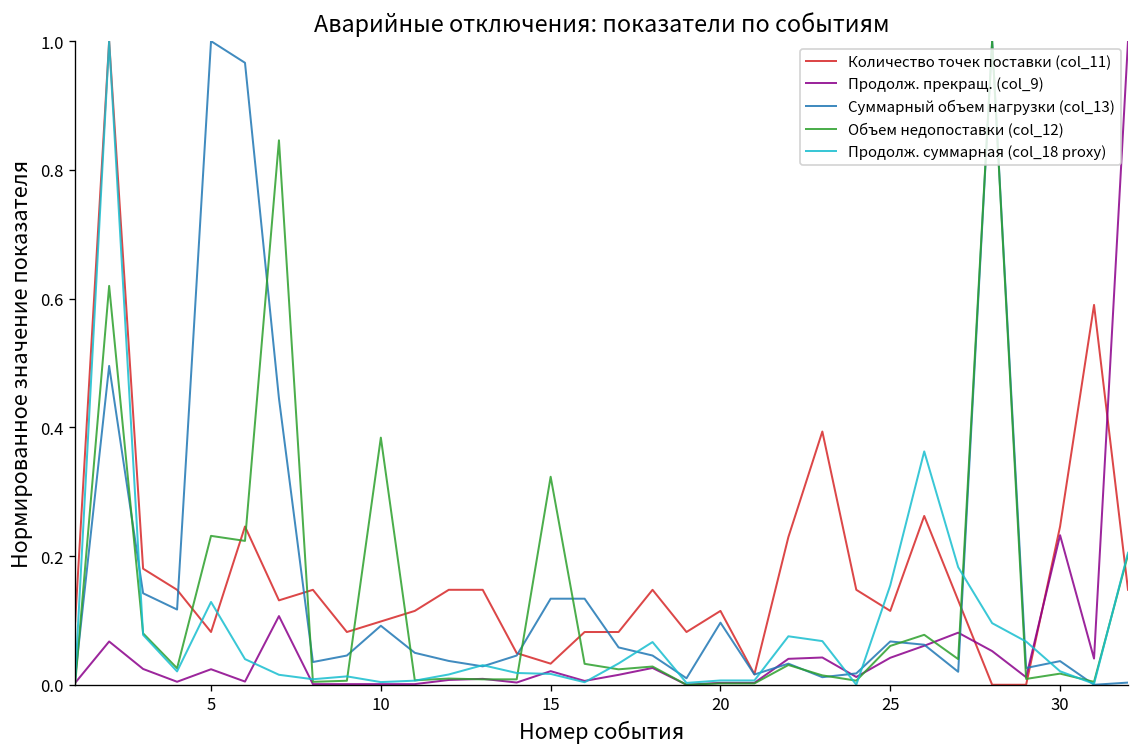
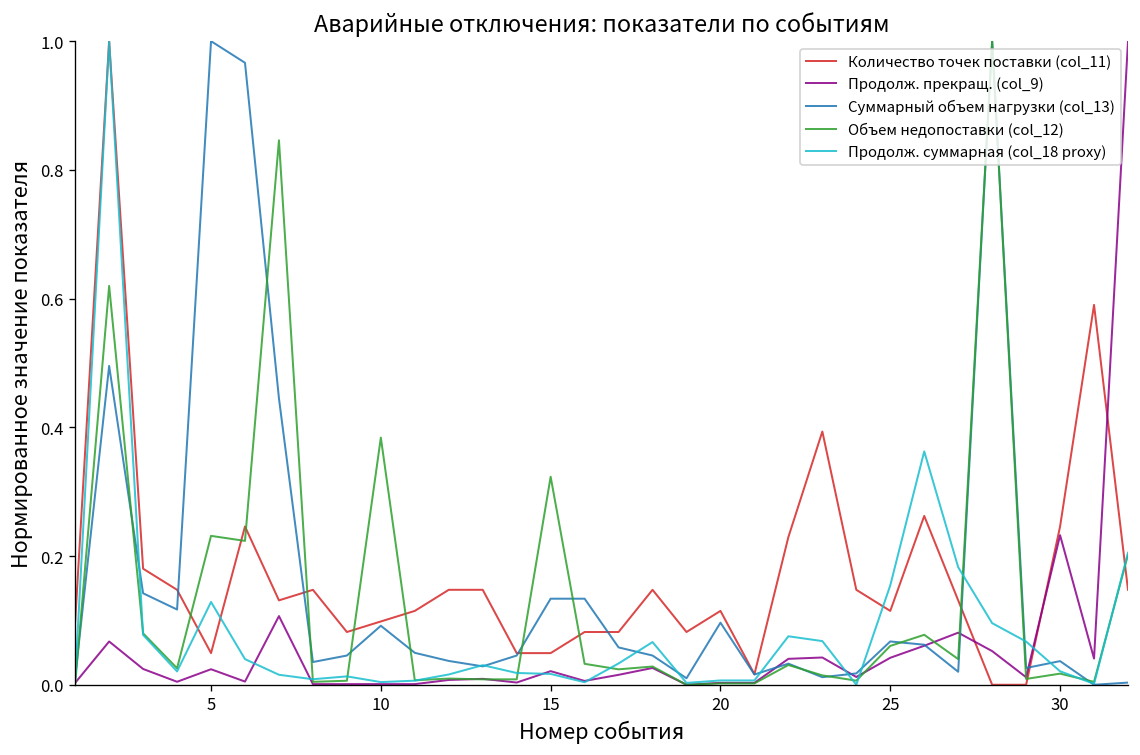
  {
    "Количество точек поставки (col_11)": {
-     "5": 0.08,
+     "5": 0.05,
      "10": 0.10,
-     "15": 0.03,
+     "15": 0.05,
      "20": 0.11,
      "25": 0.11,
      "30": 0.25
    },
    "Продолж. прекращ. (col_9)": {
      "5": 0.02,
      "25": 0.04,
      "30": 0.23
    },
    "Суммарный объем нагрузки (col_13)": {
      "5": 1.00,
      "10": 0.09,
      "15": 0.13,
      "20": 0.10,
      "25": 0.07,
      "30": 0.04
    },
    "Объем недопоставки (col_12)": {
      "5": 0.23,
      "10": 0.38,
      "15": 0.32,
      "25": 0.06
    },
    "Продолж. суммарная (col_18 proxy)": {
      "5": 0.13,
      "25": 0.15
    }
  }
